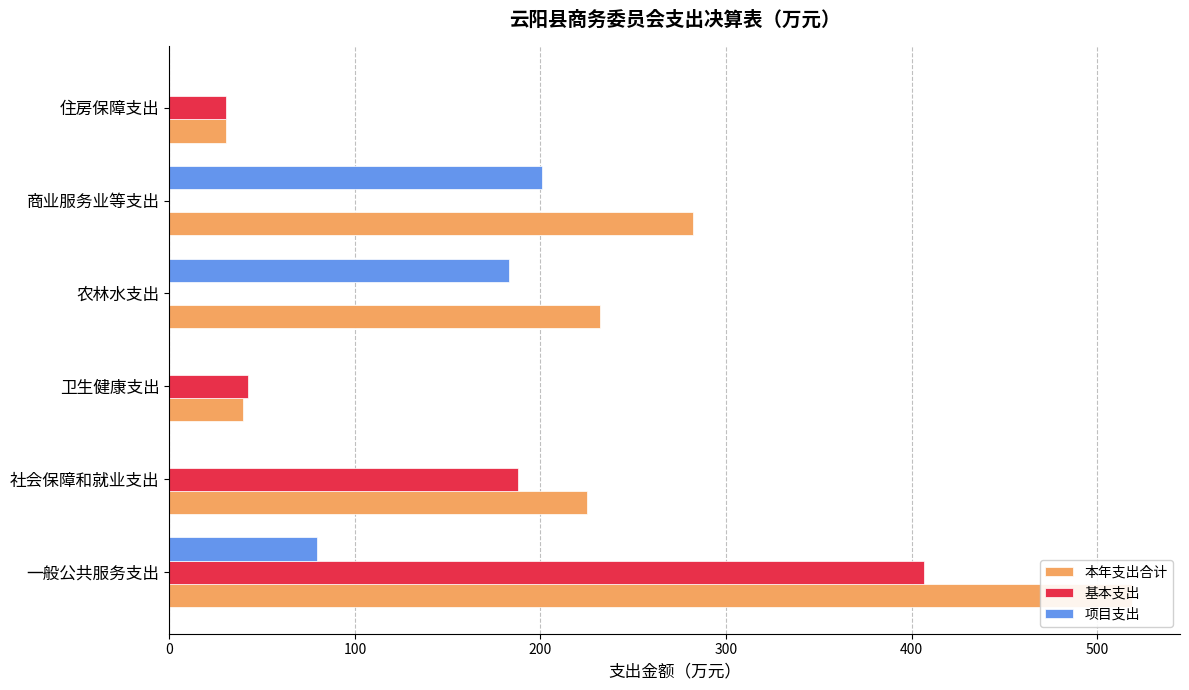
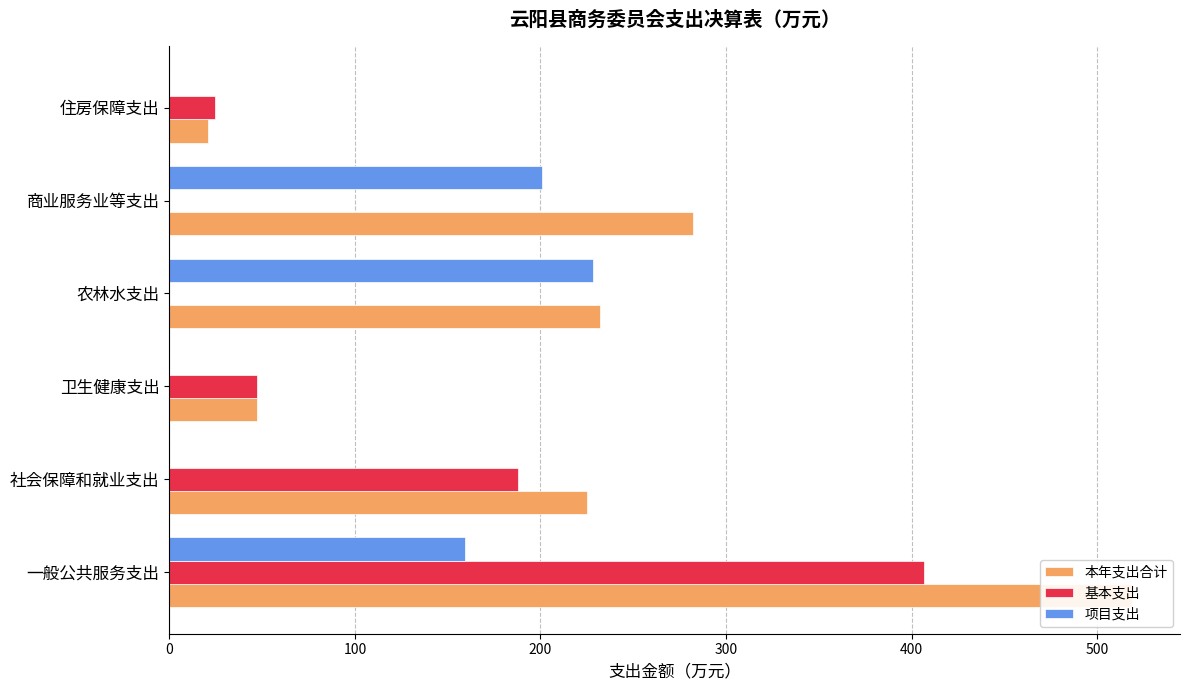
  {
    "本年支出合计": {
-     "住房保障支出": 31,
+     "住房保障支出": 21,
      "商业服务业等支出": 282,
      "农林水支出": 232,
-     "卫生健康支出": 39,
+     "卫生健康支出": 47,
      "社会保障和就业支出": 225
    },
    "基本支出": {
-     "住房保障支出": 31,
+     "住房保障支出": 25,
      "商业服务业等支出": 0,
      "农林水支出": 0,
-     "卫生健康支出": 42,
+     "卫生健康支出": 47,
      "社会保障和就业支出": 188,
      "一般公共服务支出": 407
    },
    "项目支出": {
      "住房保障支出": 0,
      "商业服务业等支出": 201,
-     "农林水支出": 183,
+     "农林水支出": 228,
      "卫生健康支出": 0,
      "社会保障和就业支出": 0,
-     "一般公共服务支出": 80
+     "一般公共服务支出": 159
    }
  }
